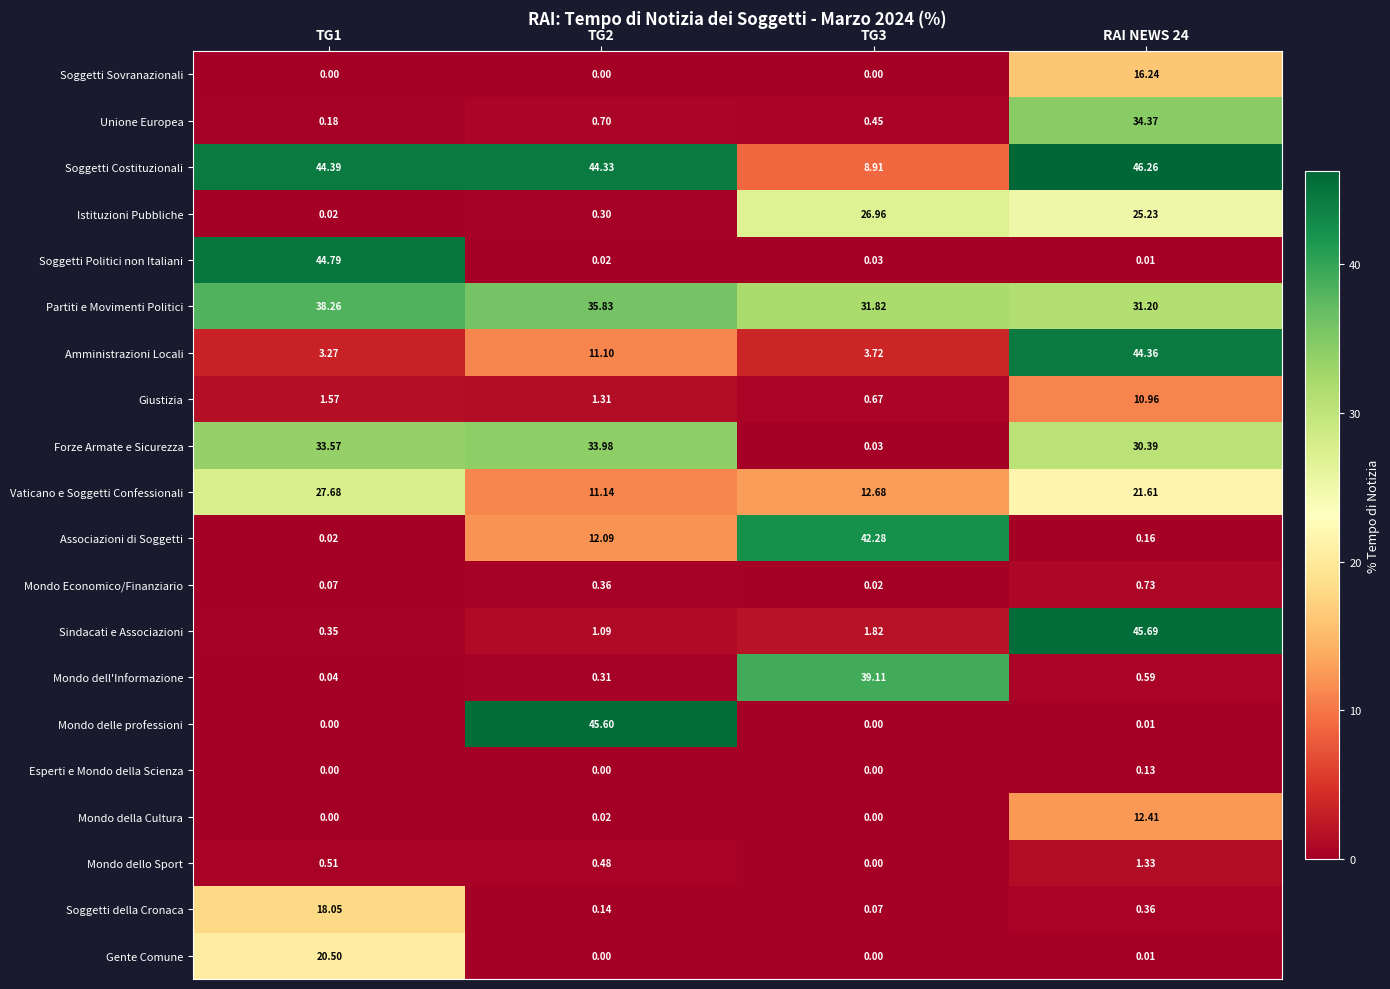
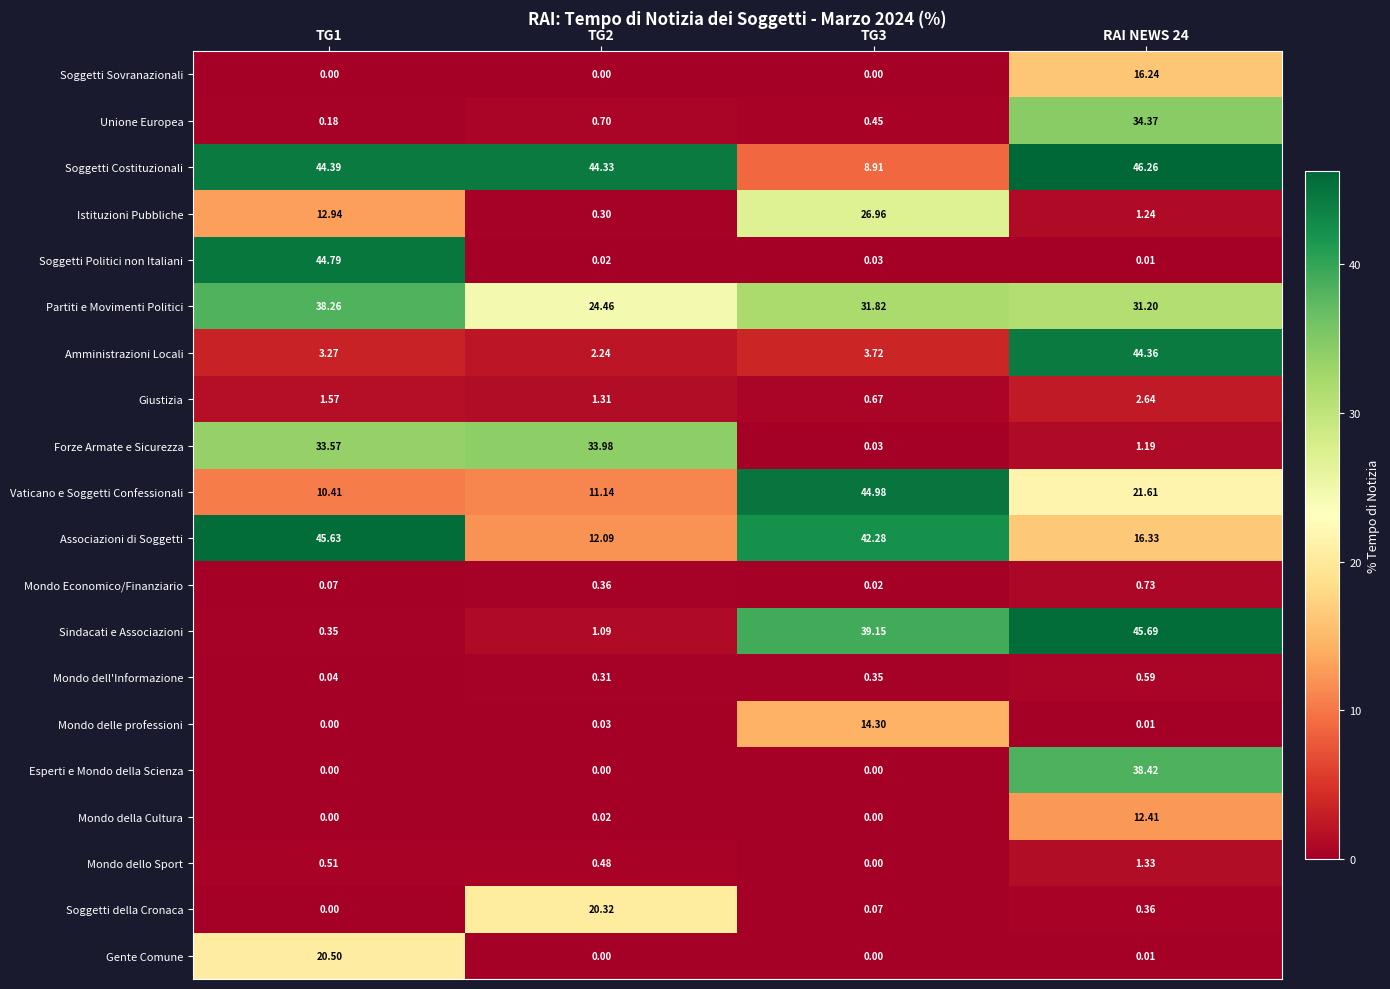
  {
    "Soggetti Sovranazionali": {
      "TG1": 0.00,
      "TG2": 0.00,
      "TG3": 0.00,
      "RAI NEWS 24": 16.24
    },
    "Unione Europea": {
      "TG1": 0.18,
      "TG2": 0.70,
      "TG3": 0.45,
      "RAI NEWS 24": 34.37
    },
    "Soggetti Costituzionali": {
      "TG1": 44.39,
      "TG2": 44.33,
      "TG3": 8.91,
      "RAI NEWS 24": 46.26
    },
    "Istituzioni Pubbliche": {
-     "TG1": 0.02,
+     "TG1": 12.94,
      "TG2": 0.30,
      "TG3": 26.96,
-     "RAI NEWS 24": 25.23
+     "RAI NEWS 24": 1.24
    },
    "Soggetti Politici non Italiani": {
      "TG1": 44.79,
      "TG2": 0.02,
      "TG3": 0.03,
      "RAI NEWS 24": 0.01
    },
    "Partiti e Movimenti Politici": {
      "TG1": 38.26,
-     "TG2": 35.83,
+     "TG2": 24.46,
      "TG3": 31.82,
      "RAI NEWS 24": 31.20
    },
    "Amministrazioni Locali": {
      "TG1": 3.27,
-     "TG2": 11.10,
+     "TG2": 2.24,
      "TG3": 3.72,
      "RAI NEWS 24": 44.36
    },
    "Giustizia": {
      "TG1": 1.57,
      "TG2": 1.31,
      "TG3": 0.67,
-     "RAI NEWS 24": 10.96
+     "RAI NEWS 24": 2.64
    },
    "Forze Armate e Sicurezza": {
      "TG1": 33.57,
      "TG2": 33.98,
      "TG3": 0.03,
-     "RAI NEWS 24": 30.39
+     "RAI NEWS 24": 1.19
    },
    "Vaticano e Soggetti Confessionali": {
-     "TG1": 27.68,
+     "TG1": 10.41,
      "TG2": 11.14,
-     "TG3": 12.68,
+     "TG3": 44.98,
      "RAI NEWS 24": 21.61
    },
    "Associazioni di Soggetti": {
-     "TG1": 0.02,
+     "TG1": 45.63,
      "TG2": 12.09,
      "TG3": 42.28,
-     "RAI NEWS 24": 0.16
+     "RAI NEWS 24": 16.33
    },
    "Mondo Economico/Finanziario": {
      "TG1": 0.07,
      "TG2": 0.36,
      "TG3": 0.02,
      "RAI NEWS 24": 0.73
    },
    "Sindacati e Associazioni": {
      "TG1": 0.35,
      "TG2": 1.09,
-     "TG3": 1.82,
+     "TG3": 39.15,
      "RAI NEWS 24": 45.69
    },
    "Mondo dell'Informazione": {
      "TG1": 0.04,
      "TG2": 0.31,
-     "TG3": 39.11,
+     "TG3": 0.35,
      "RAI NEWS 24": 0.59
    },
    "Mondo delle professioni": {
      "TG1": 0.00,
-     "TG2": 45.60,
-     "TG3": 0.00,
+     "TG2": 0.03,
+     "TG3": 14.30,
      "RAI NEWS 24": 0.01
    },
    "Esperti e Mondo della Scienza": {
      "TG1": 0.00,
      "TG2": 0.00,
      "TG3": 0.00,
-     "RAI NEWS 24": 0.13
+     "RAI NEWS 24": 38.42
    },
    "Mondo della Cultura": {
      "TG1": 0.00,
      "TG2": 0.02,
      "TG3": 0.00,
      "RAI NEWS 24": 12.41
    },
    "Mondo dello Sport": {
      "TG1": 0.51,
      "TG2": 0.48,
      "TG3": 0.00,
      "RAI NEWS 24": 1.33
    },
    "Soggetti della Cronaca": {
-     "TG1": 18.05,
-     "TG2": 0.14,
+     "TG1": 0.00,
+     "TG2": 20.32,
      "TG3": 0.07,
      "RAI NEWS 24": 0.36
    },
    "Gente Comune": {
      "TG1": 20.50,
      "TG2": 0.00,
      "TG3": 0.00,
      "RAI NEWS 24": 0.01
    }
  }
